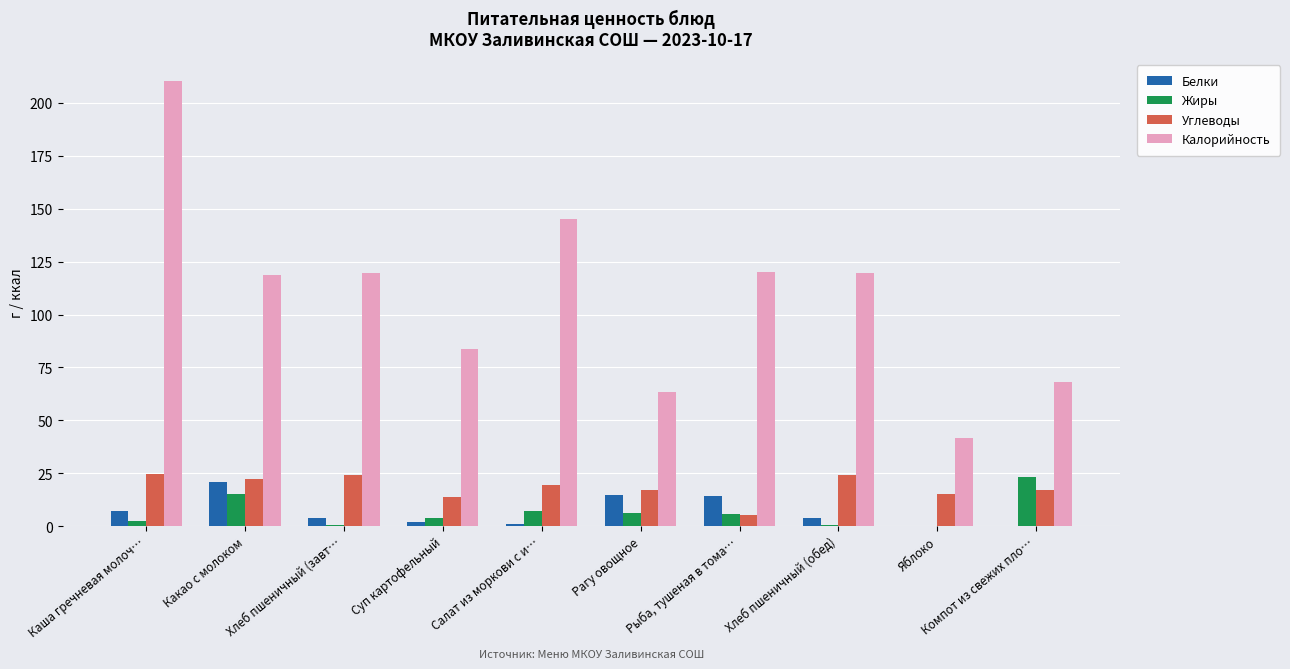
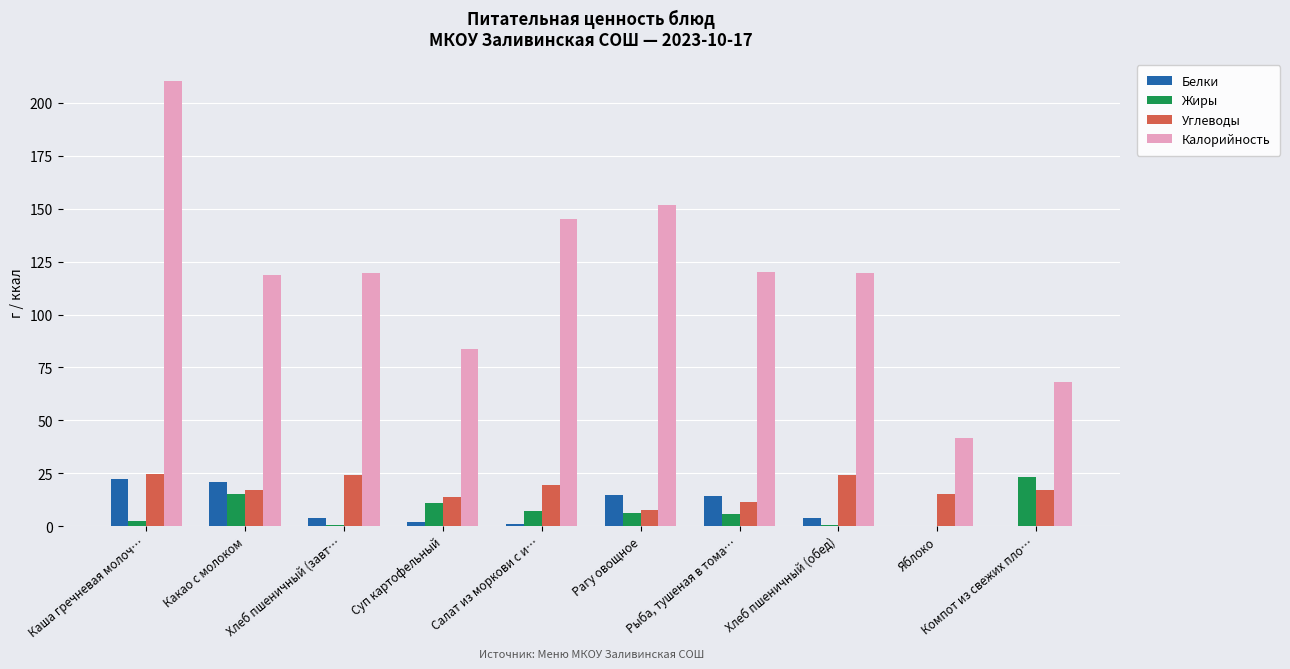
  {
    "Белки": {
-     "Каша гречневая молоч…": 7,
+     "Каша гречневая молоч…": 22,
      "Какао с молоком": 21,
      "Хлеб пшеничный (завт…": 4,
      "Суп картофельный": 2,
      "Салат из моркови с и…": 1,
      "Рагу овощное": 15,
      "Рыба, тушеная в тома…": 14,
      "Хлеб пшеничный (обед)": 4
    },
    "Жиры": {
      "Каша гречневая молоч…": 2,
      "Какао с молоком": 15,
-     "Суп картофельный": 4,
+     "Суп картофельный": 11,
      "Салат из моркови с и…": 7,
      "Рагу овощное": 6,
      "Рыба, тушеная в тома…": 6,
      "Яблоко": 0,
      "Компот из свежих пло…": 23
    },
    "Углеводы": {
      "Каша гречневая молоч…": 25,
-     "Какао с молоком": 22,
+     "Какао с молоком": 17,
      "Хлеб пшеничный (завт…": 24,
      "Суп картофельный": 14,
      "Салат из моркови с и…": 20,
-     "Рагу овощное": 17,
-     "Рыба, тушеная в тома…": 5,
+     "Рагу овощное": 7,
+     "Рыба, тушеная в тома…": 11,
      "Хлеб пшеничный (обед)": 24,
      "Яблоко": 15,
      "Компот из свежих пло…": 17
    },
    "Калорийность": {
      "Каша гречневая молоч…": 210,
      "Какао с молоком": 119,
      "Хлеб пшеничный (завт…": 120,
      "Суп картофельный": 84,
      "Салат из моркови с и…": 145,
-     "Рагу овощное": 63,
+     "Рагу овощное": 152,
      "Рыба, тушеная в тома…": 120,
      "Хлеб пшеничный (обед)": 120,
      "Яблоко": 42,
      "Компот из свежих пло…": 68
    }
  }
